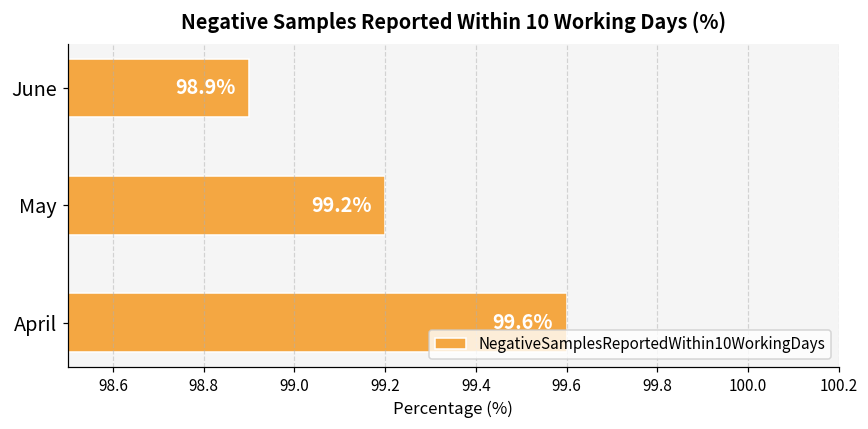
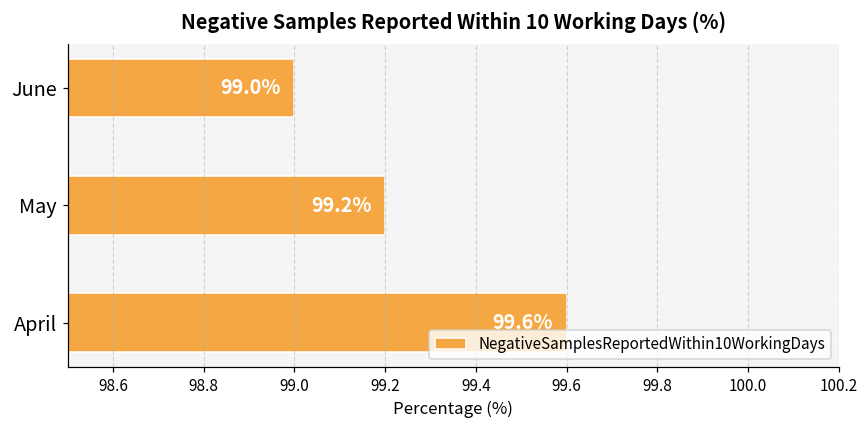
  {
-   "June": "98.9%",
+   "June": "99.0%",
    "May": "99.2%"
  }
